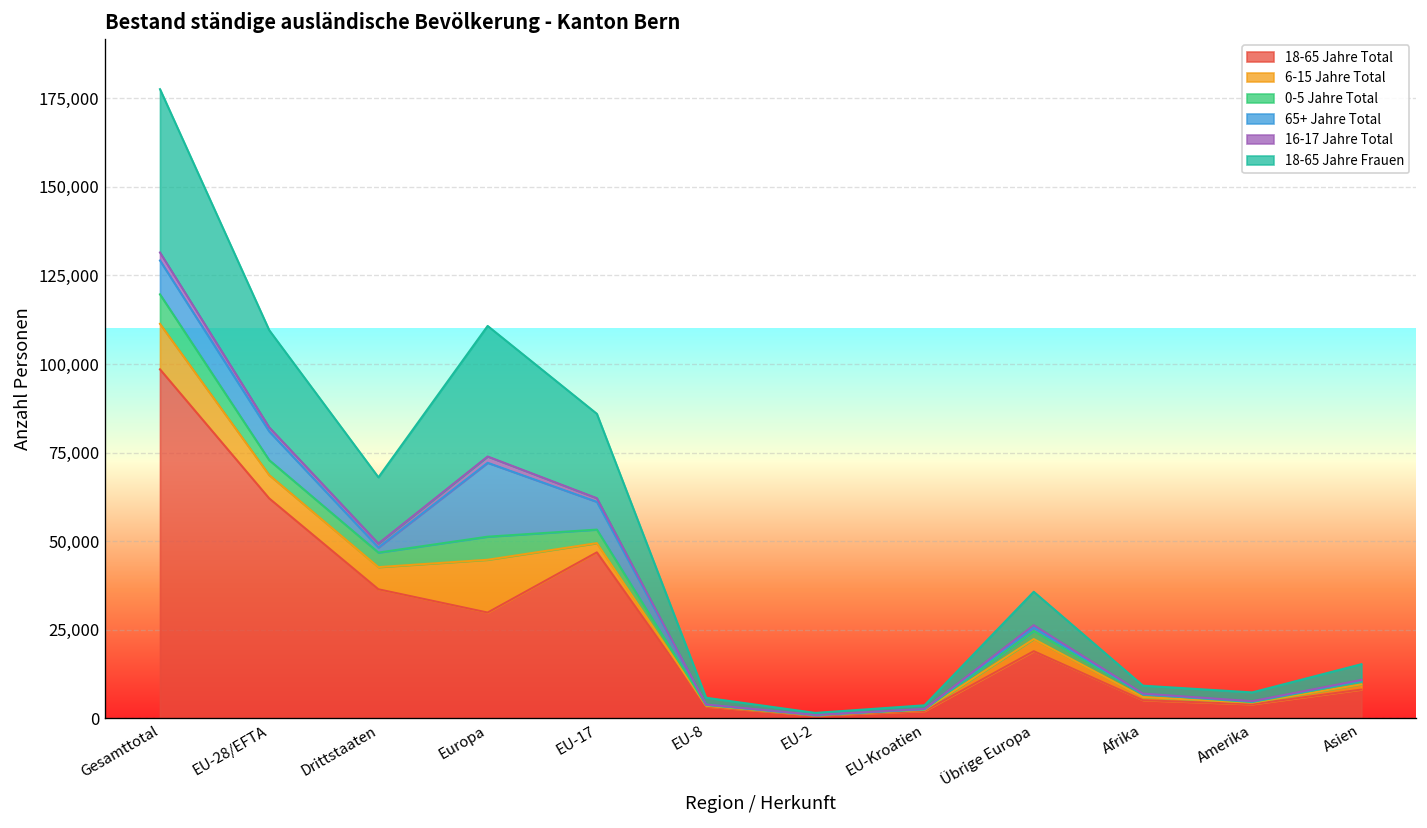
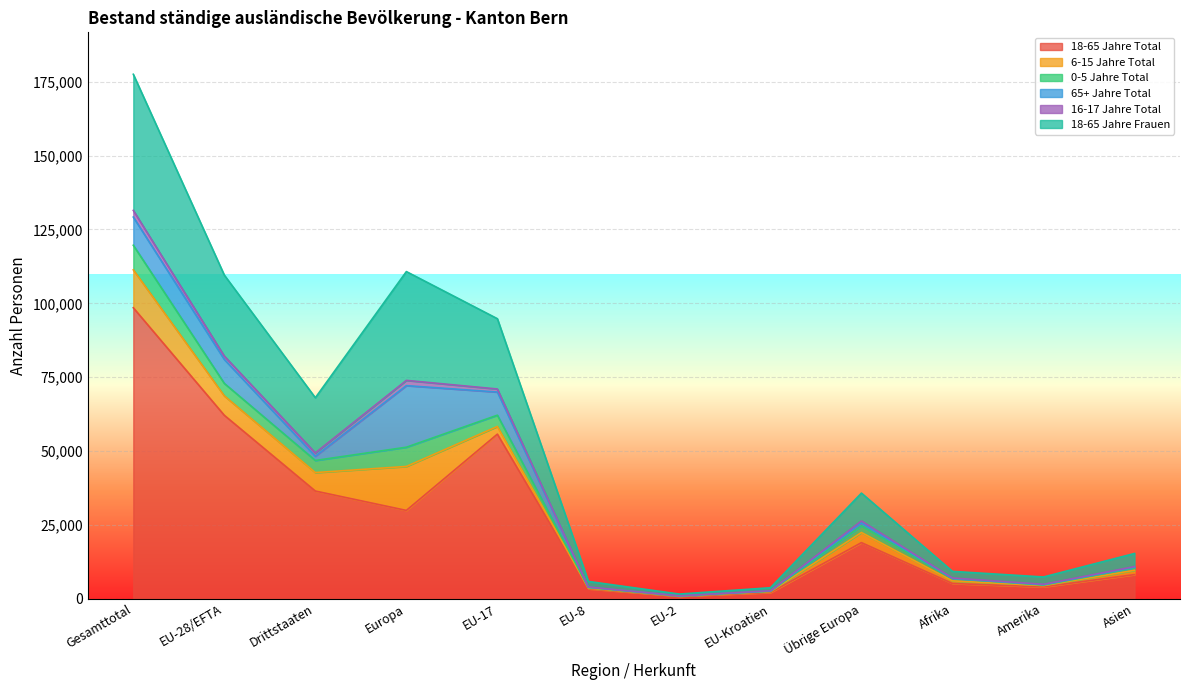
  {
    "18-65 Jahre Total": {
      "Gesamttotal": "98,000",
      "EU-28/EFTA": "62,000",
      "Drittstaaten": "36,000",
      "Europa": "30,000",
-     "EU-17": "47,000",
+     "EU-17": "56,000",
      "Übrige Europa": "19,000",
      "Afrika": "5,000",
      "Asien": "8,000"
    },
    "6-15 Jahre Total": {
      "Gesamttotal": "13,000",
      "EU-28/EFTA": "7,000",
      "Drittstaaten": "6,000",
      "Europa": "15,000",
      "EU-17": "3,000",
      "Übrige Europa": "3,000"
    },
    "65+ Jahre Total": {
      "Gesamttotal": "10,000",
      "EU-28/EFTA": "8,000",
      "Drittstaaten": "1,000",
      "Europa": "21,000",
      "EU-17": "8,000"
    },
    "16-17 Jahre Total": {
      "Gesamttotal": "2,000",
      "EU-28/EFTA": "1,000",
      "Drittstaaten": "1,000",
      "Europa": "2,000",
      "EU-17": "1,000"
    }
  }
